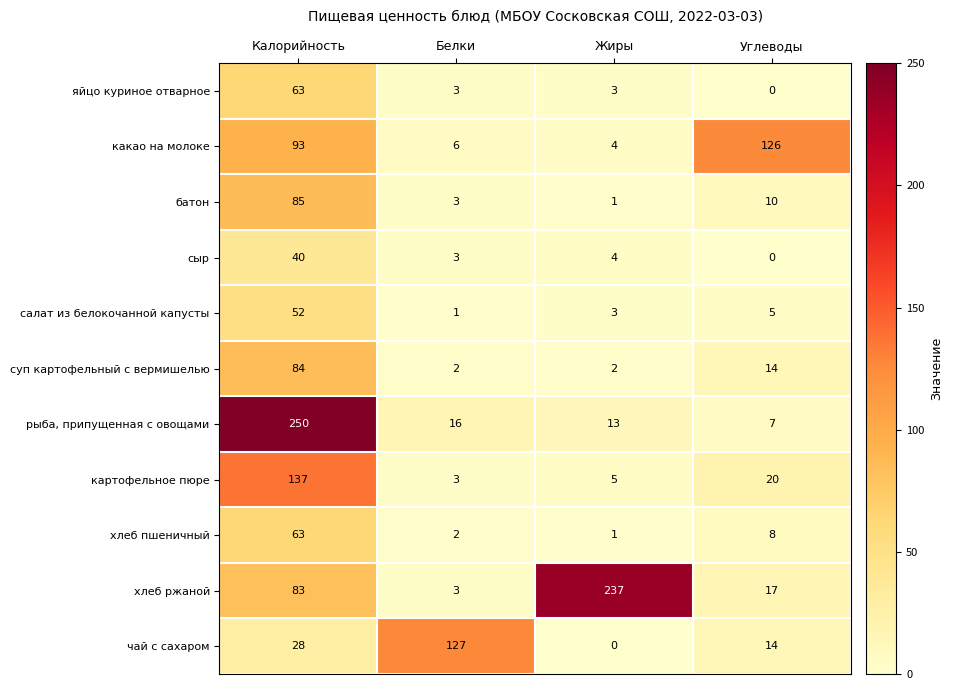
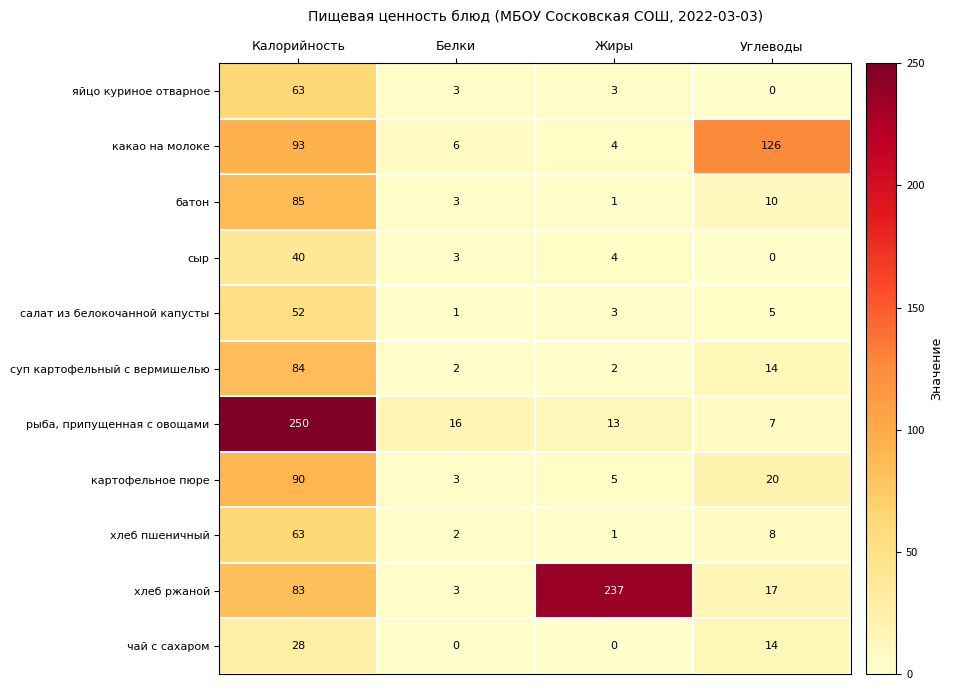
  {
    "яйцо куриное отварное": {
      "Калорийность": 63,
      "Белки": 3,
      "Жиры": 3,
      "Углеводы": 0
    },
    "какао на молоке": {
      "Калорийность": 93,
      "Белки": 6,
      "Жиры": 4,
      "Углеводы": 126
    },
    "батон": {
      "Калорийность": 85,
      "Белки": 3,
      "Жиры": 1,
      "Углеводы": 10
    },
    "сыр": {
      "Калорийность": 40,
      "Белки": 3,
      "Жиры": 4,
      "Углеводы": 0
    },
    "салат из белокочанной капусты": {
      "Калорийность": 52,
      "Белки": 1,
      "Жиры": 3,
      "Углеводы": 5
    },
    "суп картофельный с вермишелью": {
      "Калорийность": 84,
      "Белки": 2,
      "Жиры": 2,
      "Углеводы": 14
    },
    "рыба, припущенная с овощами": {
      "Калорийность": 250,
      "Белки": 16,
      "Жиры": 13,
      "Углеводы": 7
    },
    "картофельное пюре": {
-     "Калорийность": 137,
+     "Калорийность": 90,
      "Белки": 3,
      "Жиры": 5,
      "Углеводы": 20
    },
    "хлеб пшеничный": {
      "Калорийность": 63,
      "Белки": 2,
      "Жиры": 1,
      "Углеводы": 8
    },
    "хлеб ржаной": {
      "Калорийность": 83,
      "Белки": 3,
      "Жиры": 237,
      "Углеводы": 17
    },
    "чай с сахаром": {
      "Калорийность": 28,
-     "Белки": 127,
+     "Белки": 0,
      "Жиры": 0,
      "Углеводы": 14
    }
  }
